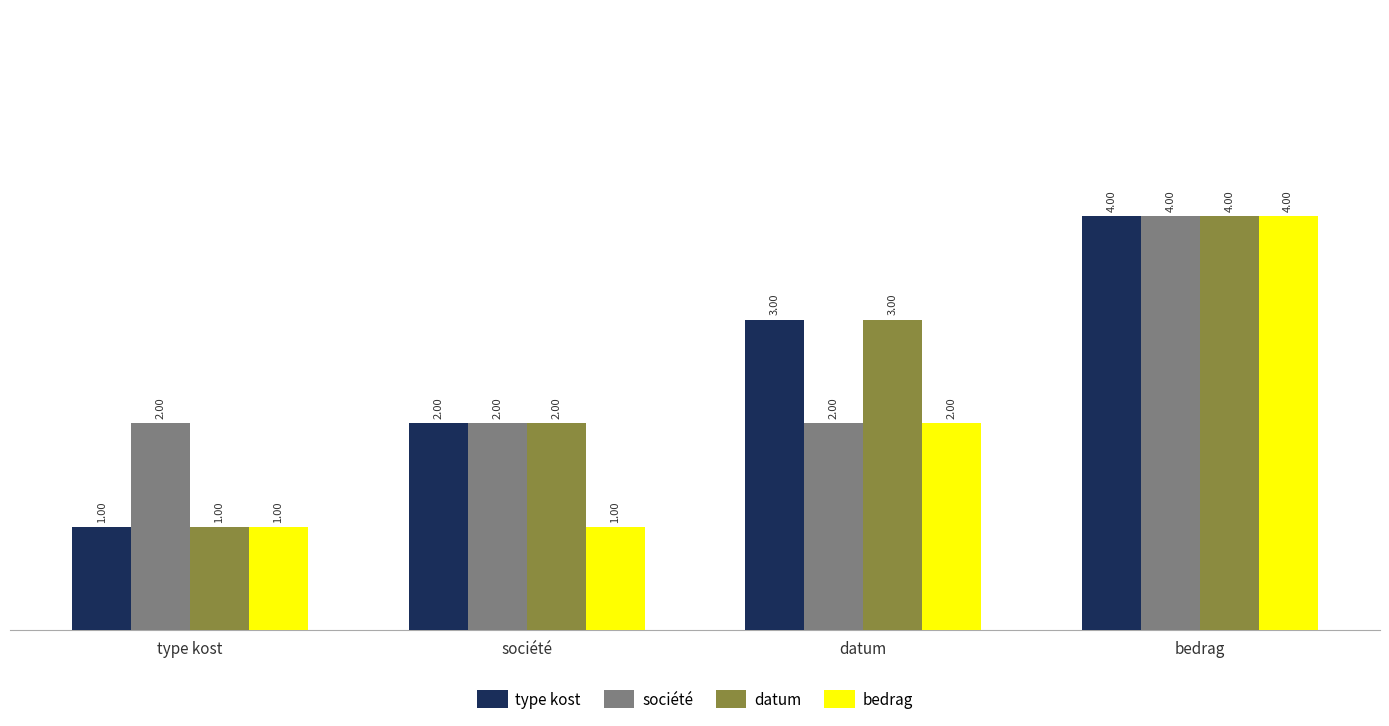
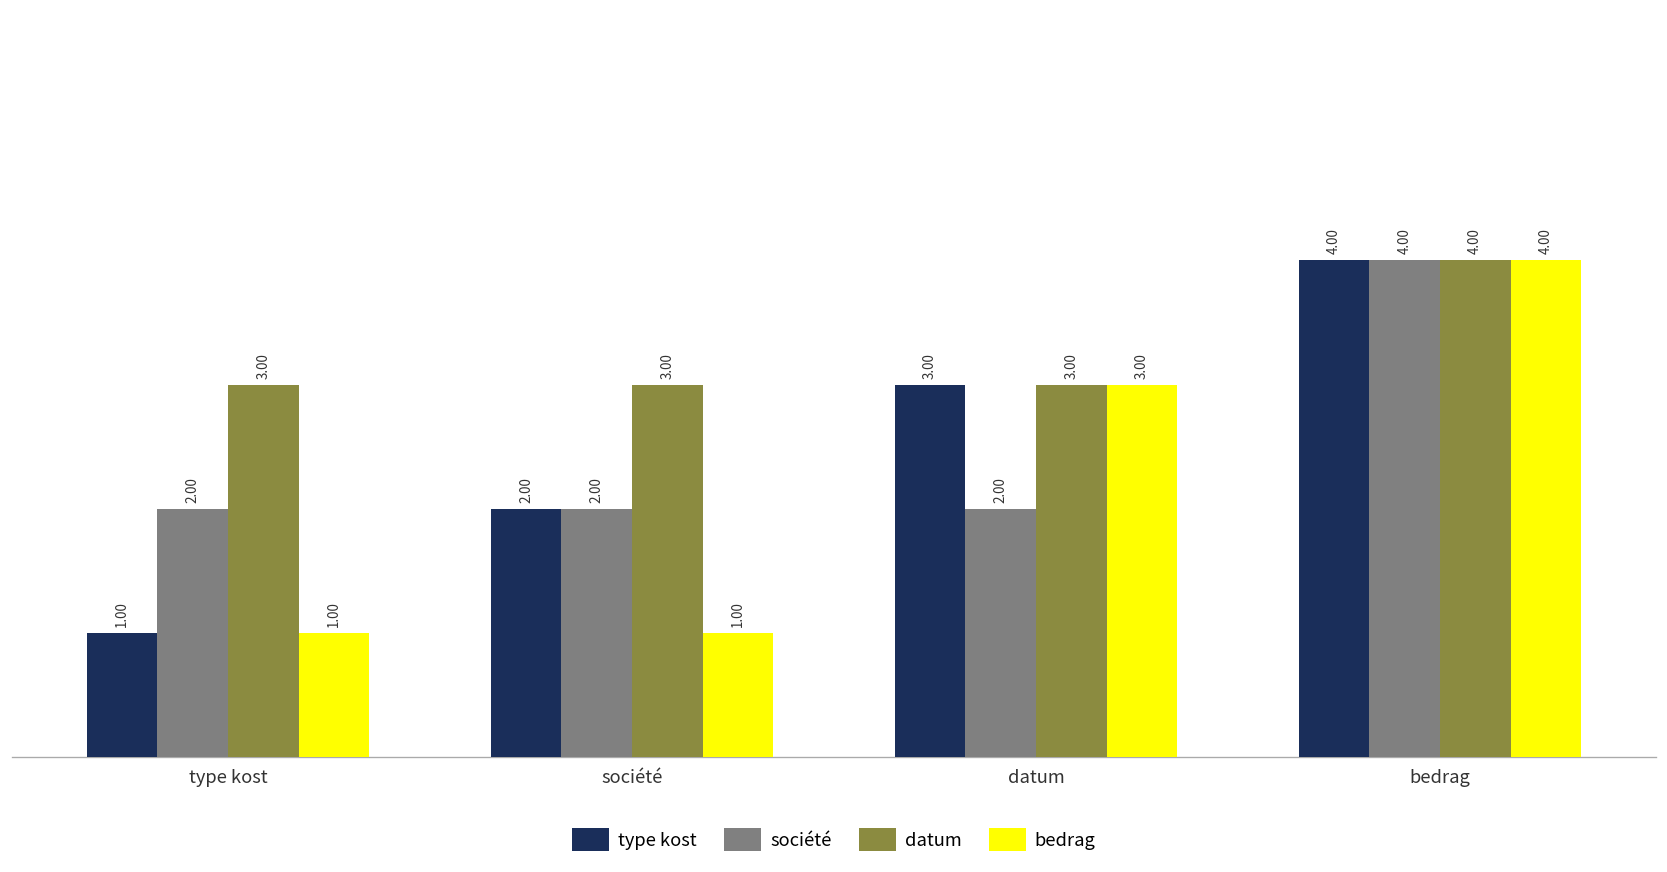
  {
    "type kost": {
      "type kost": 1.00,
      "société": 2.00,
      "datum": 3.00,
      "bedrag": 4.00
    },
    "société": {
      "type kost": 2.00,
      "société": 2.00,
      "datum": 2.00,
      "bedrag": 4.00
    },
    "datum": {
-     "type kost": 1.00,
-     "société": 2.00,
+     "type kost": 3.00,
+     "société": 3.00,
      "datum": 3.00,
      "bedrag": 4.00
    },
    "bedrag": {
      "type kost": 1.00,
      "société": 1.00,
-     "datum": 2.00,
+     "datum": 3.00,
      "bedrag": 4.00
    }
  }
